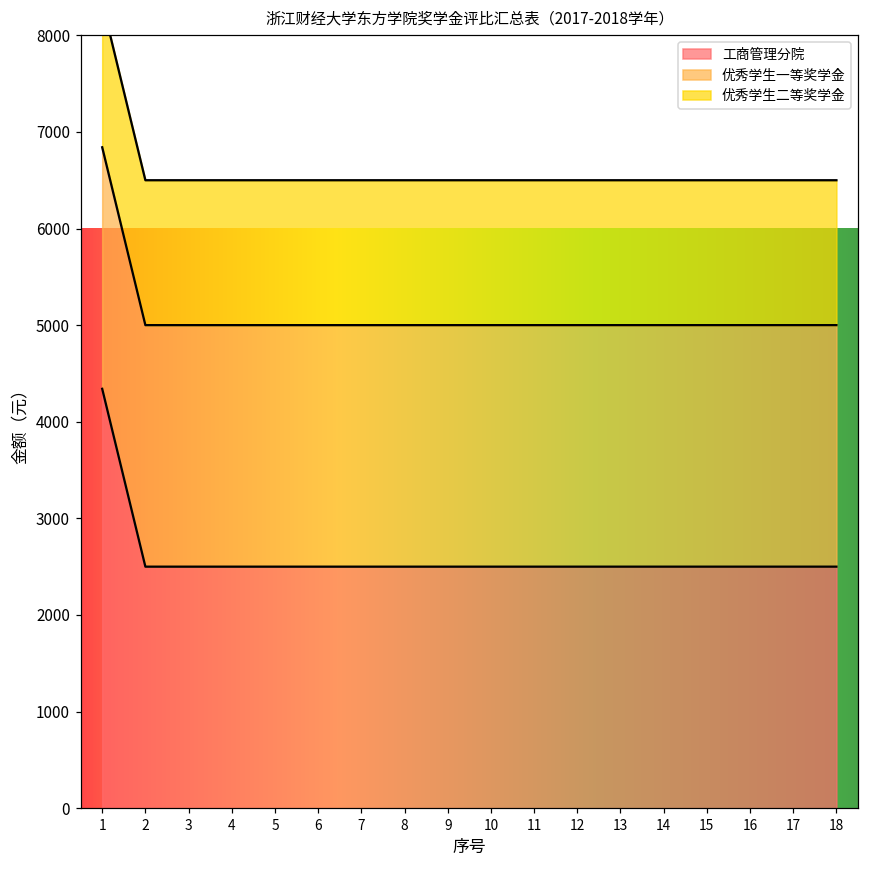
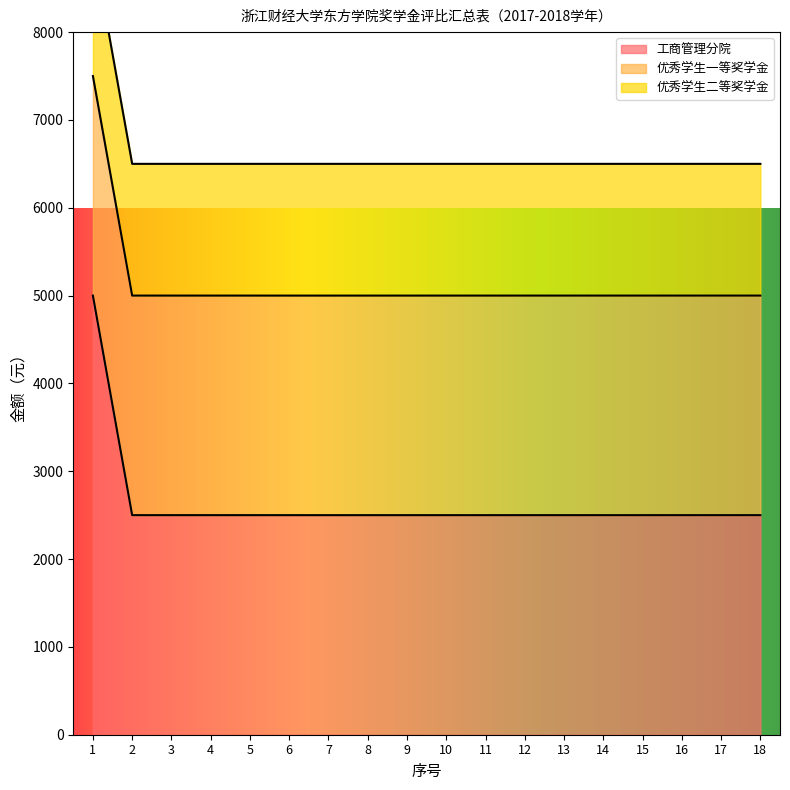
  {
    "工商管理分院": {
-     "1": 4300,
+     "1": 5000,
      "2": 2500,
      "3": 2500,
      "4": 2500,
      "5": 2500,
      "6": 2500,
      "7": 2500,
      "8": 2500,
      "9": 2500,
      "10": 2500,
      "11": 2500,
      "12": 2500,
      "13": 2500,
      "14": 2500,
      "15": 2500,
      "16": 2500,
      "17": 2500,
      "18": 2500
    },
    "优秀学生一等奖学金": {
      "1": 2500,
      "2": 2500,
      "3": 2500,
      "4": 2500,
      "5": 2500,
      "6": 2500,
      "7": 2500,
      "8": 2500,
      "9": 2500,
      "10": 2500,
      "11": 2500,
      "12": 2500,
      "13": 2500,
      "14": 2500,
      "15": 2500,
      "16": 2500,
      "17": 2500,
      "18": 2500
    },
    "优秀学生二等奖学金": {
      "2": 1500,
      "3": 1500,
      "4": 1500,
      "5": 1500,
      "6": 1500,
      "7": 1500,
      "8": 1500,
      "9": 1500,
      "10": 1500,
      "11": 1500,
      "12": 1500,
      "13": 1500,
      "14": 1500,
      "15": 1500,
      "16": 1500,
      "17": 1500,
      "18": 1500
    }
  }
